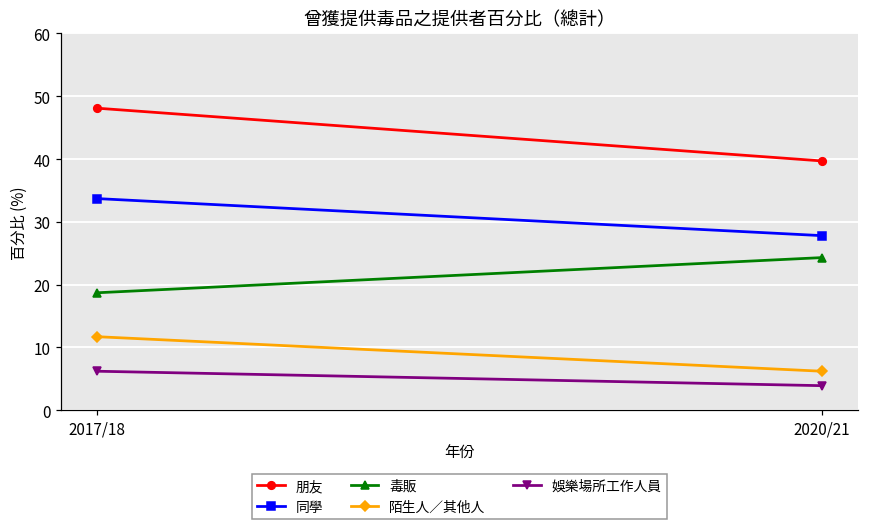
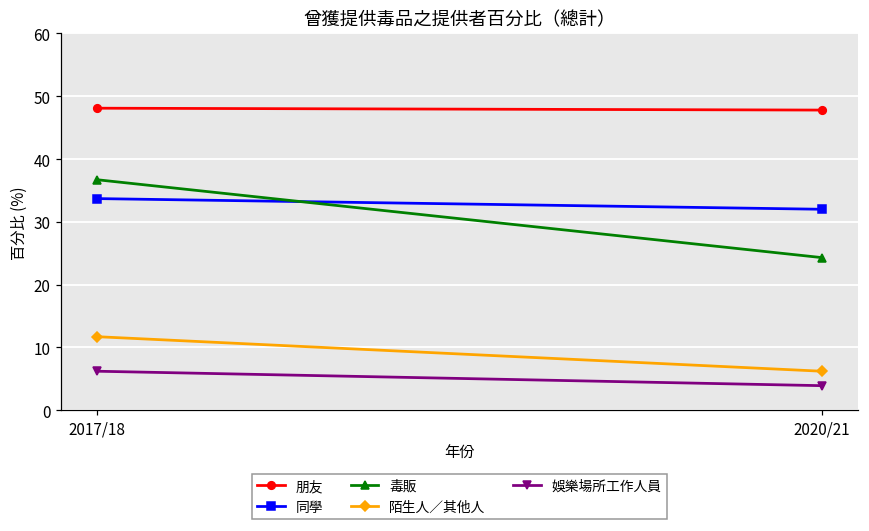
  {
    "朋友": {
      "2017/18": 48,
-     "2020/21": 40
+     "2020/21": 48
    },
    "同學": {
      "2017/18": 34,
-     "2020/21": 28
+     "2020/21": 32
    },
    "毒販": {
-     "2017/18": 19,
+     "2017/18": 37,
      "2020/21": 24
    },
    "陌生人／其他人": {
      "2017/18": 12,
      "2020/21": 6
    },
    "娛樂場所工作人員": {
      "2017/18": 6,
      "2020/21": 4
    }
  }
